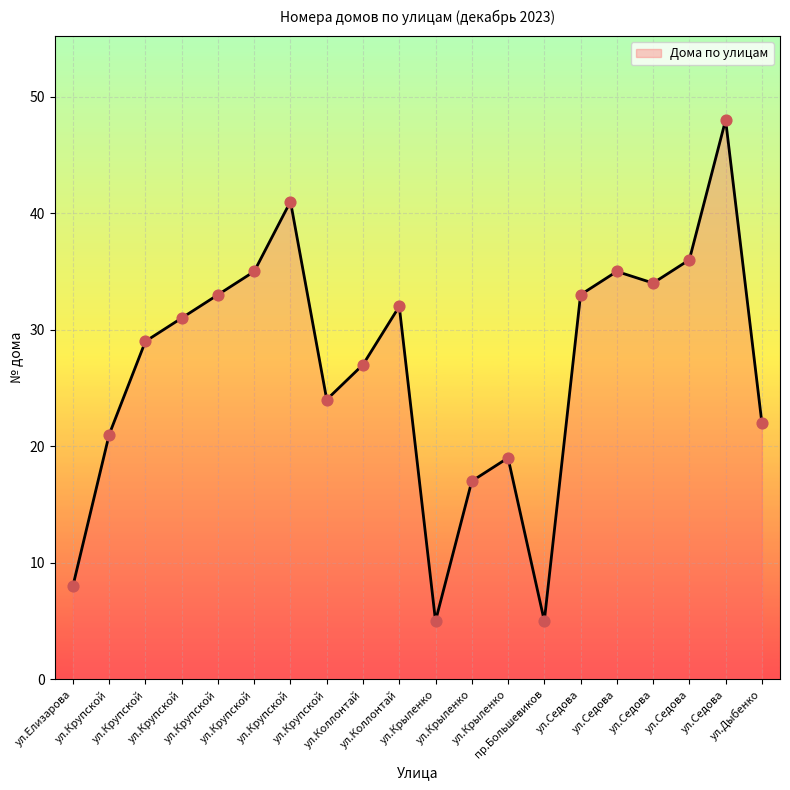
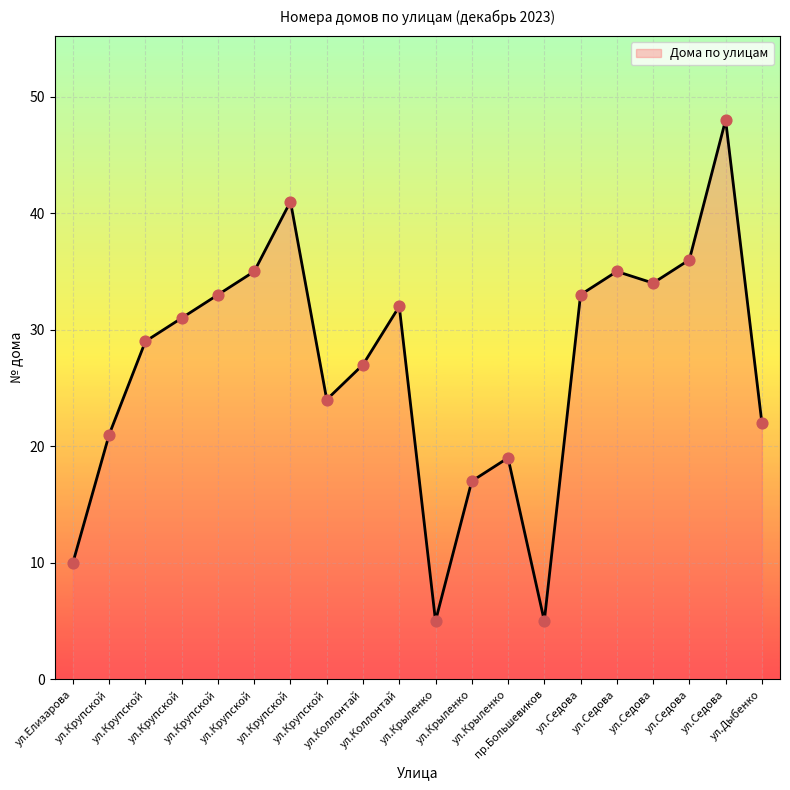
  {
-   "ул.Елизарова": 8,
+   "ул.Елизарова": 10,
    "пр.Большевиков": 5,
    "ул.Дыбенко": 22
  }
